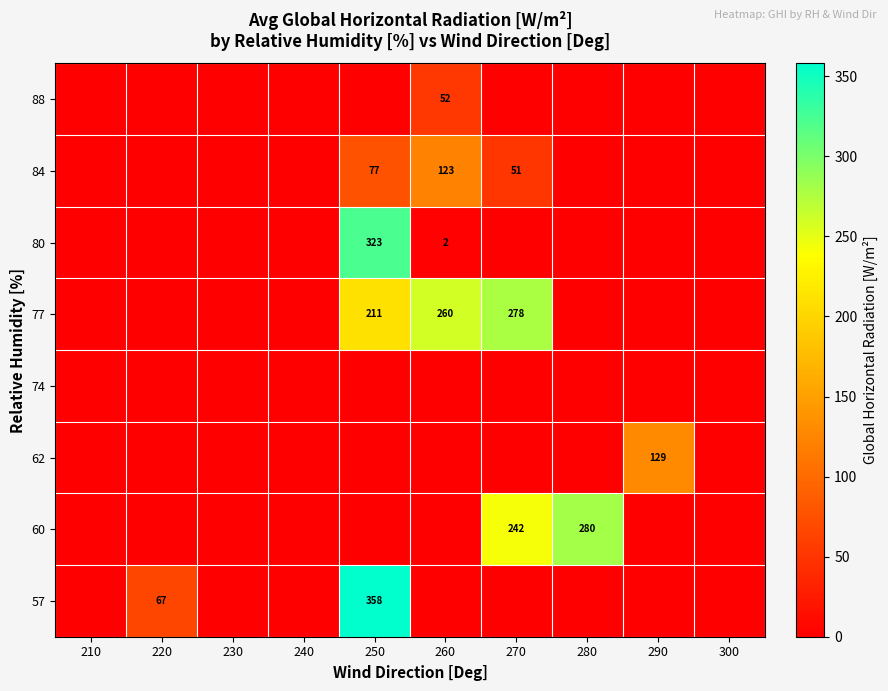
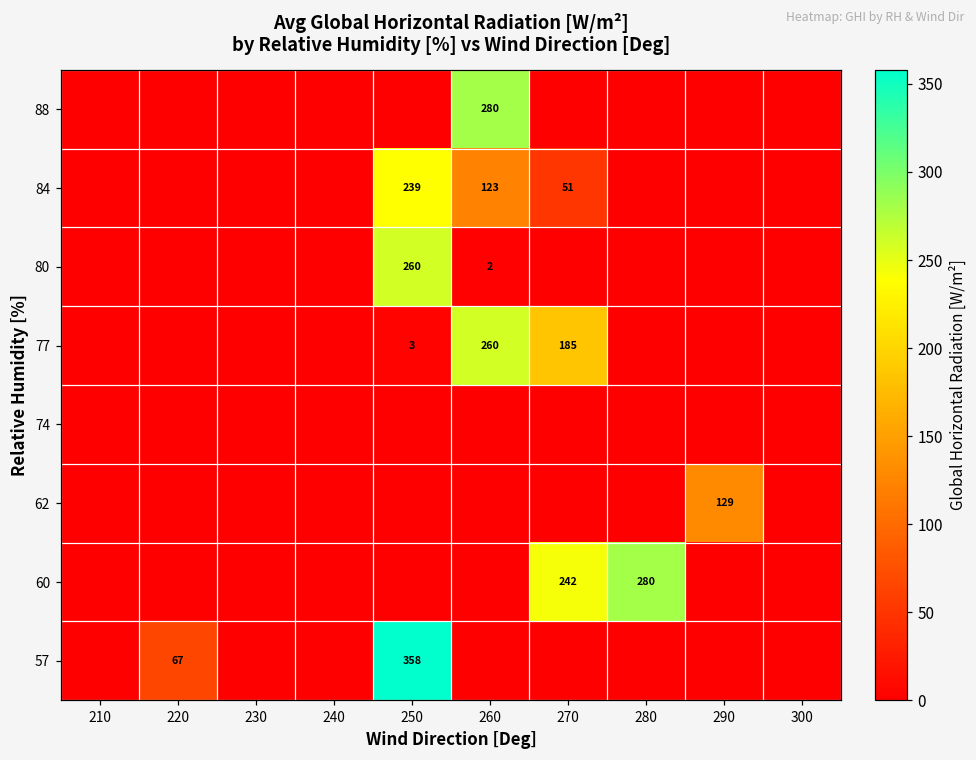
  {
    "88": {
-     "260": 52
+     "260": 280
    },
    "84": {
-     "250": 77,
+     "250": 239,
      "260": 123,
      "270": 51
    },
    "80": {
-     "250": 323,
+     "250": 260,
      "260": 2
    },
    "77": {
-     "250": 211,
+     "250": 3,
      "260": 260,
-     "270": 278
+     "270": 185
    },
    "62": {
      "290": 129
    },
    "60": {
      "270": 242,
      "280": 280
    },
    "57": {
      "220": 67,
      "250": 358
    }
  }
